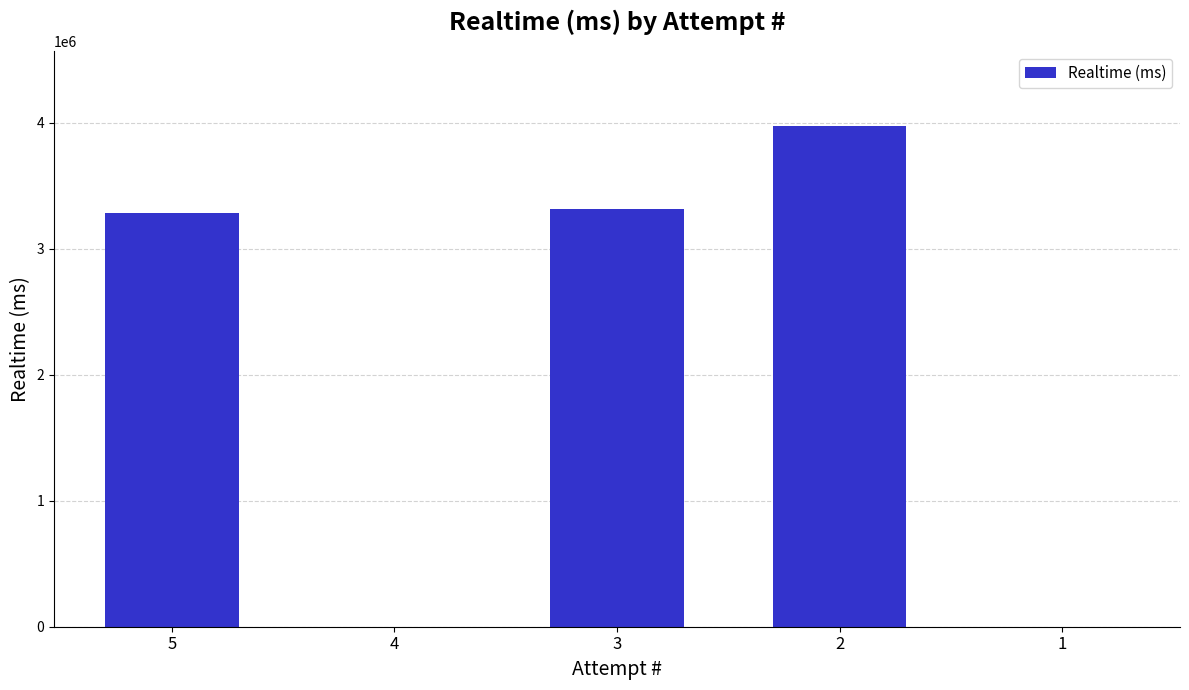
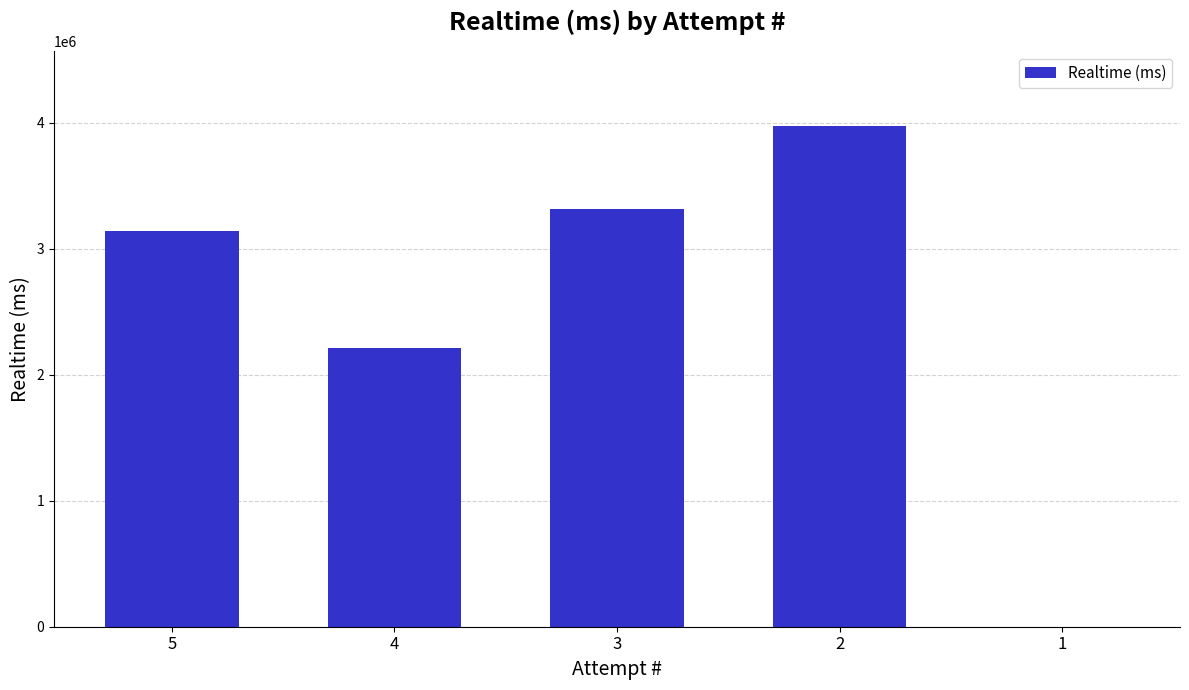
  {
-   "5": 3290000,
-   "4": 0,
+   "5": 3140000,
+   "4": 2210000,
    "3": 3310000,
    "2": 3970000,
    "1": 0
  }
